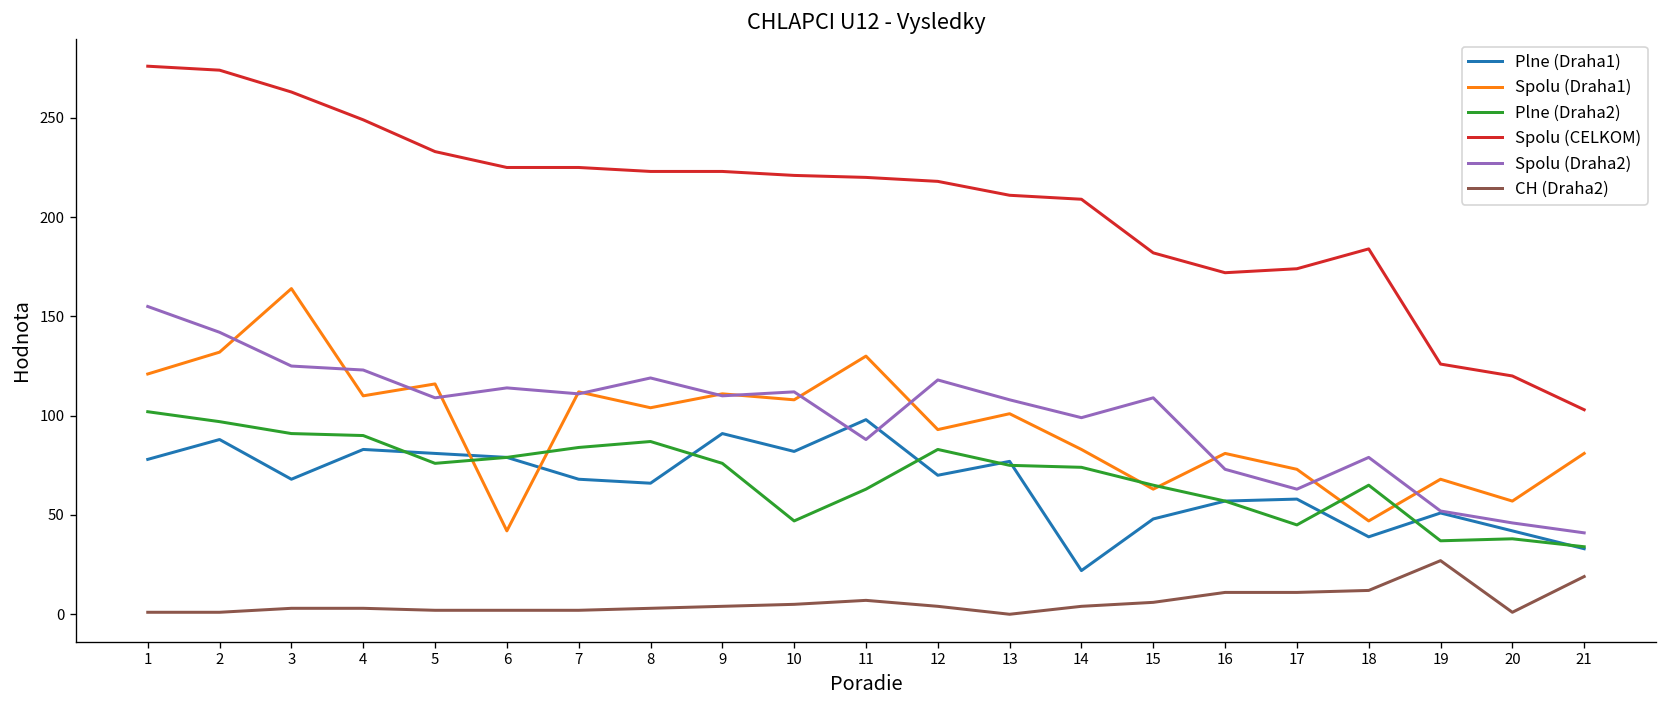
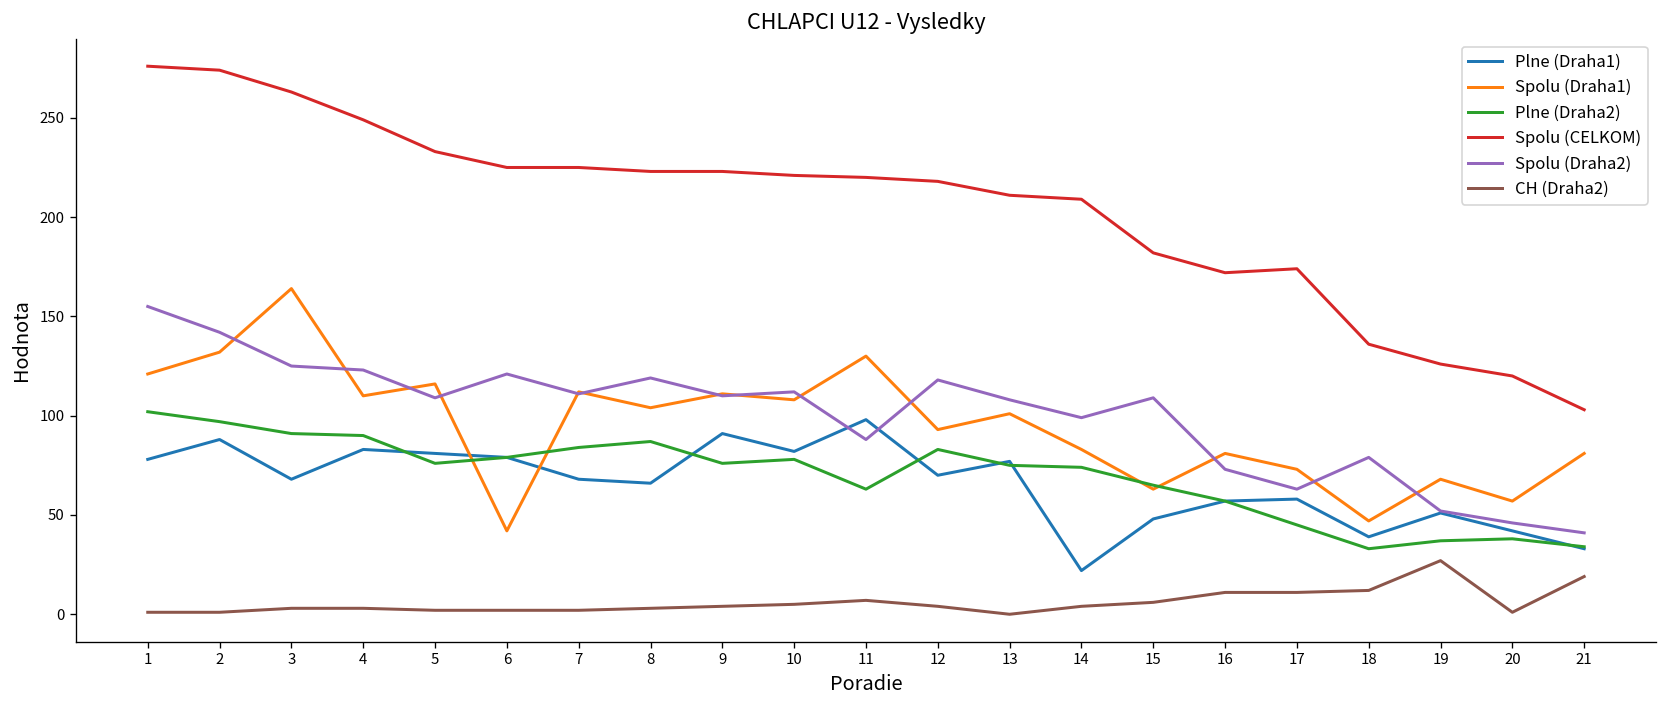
  {
    "Plne (Draha1)": {
      "1": 78,
      "2": 88,
      "3": 68,
      "4": 83,
      "5": 81,
      "7": 68,
      "8": 66,
      "9": 91,
      "10": 82,
      "11": 98,
      "12": 70,
      "13": 77,
      "14": 22,
      "15": 48,
      "17": 58,
      "18": 39,
      "20": 42
    },
    "Spolu (Draha1)": {
      "1": 121,
      "2": 132,
      "3": 164,
      "4": 110,
      "5": 116,
      "6": 42,
      "8": 104,
      "10": 108,
      "11": 130,
      "12": 93,
      "13": 101,
      "14": 83,
      "15": 63,
      "16": 81,
      "17": 73,
      "18": 47,
      "19": 68,
      "20": 57,
      "21": 81
    },
    "Plne (Draha2)": {
      "1": 102,
      "2": 97,
      "3": 91,
      "4": 90,
      "5": 76,
      "7": 84,
      "8": 87,
      "9": 76,
-     "10": 47,
+     "10": 78,
      "11": 63,
      "12": 83,
      "13": 75,
      "14": 74,
      "15": 65,
      "17": 45,
-     "18": 65,
+     "18": 33,
      "19": 37,
      "20": 38
    },
    "Spolu (CELKOM)": {
      "1": 276,
      "2": 274,
      "3": 263,
      "4": 249,
      "5": 233,
      "6": 225,
      "7": 225,
      "8": 223,
      "9": 223,
      "10": 221,
      "11": 220,
      "12": 218,
      "13": 211,
      "14": 209,
      "15": 182,
      "16": 172,
      "17": 174,
-     "18": 184,
+     "18": 136,
      "19": 126,
      "20": 120,
      "21": 103
    },
    "Spolu (Draha2)": {
      "1": 155,
      "2": 142,
      "3": 125,
      "4": 123,
      "5": 109,
-     "6": 114,
+     "6": 121,
      "8": 119,
      "10": 112,
      "11": 88,
      "12": 118,
      "13": 108,
      "14": 99,
      "15": 109,
      "16": 73,
      "17": 63,
      "18": 79,
      "20": 46,
      "21": 41
    },
    "CH (Draha2)": {
      "1": 1,
      "2": 1,
      "3": 3,
      "4": 3,
      "5": 2,
      "6": 2,
      "7": 2,
      "8": 3,
      "9": 4,
      "10": 5,
      "11": 7,
      "12": 4,
      "13": 0,
      "14": 4,
      "15": 6,
      "16": 11,
      "17": 11,
      "18": 12,
      "19": 27,
      "20": 1,
      "21": 19
    }
  }
